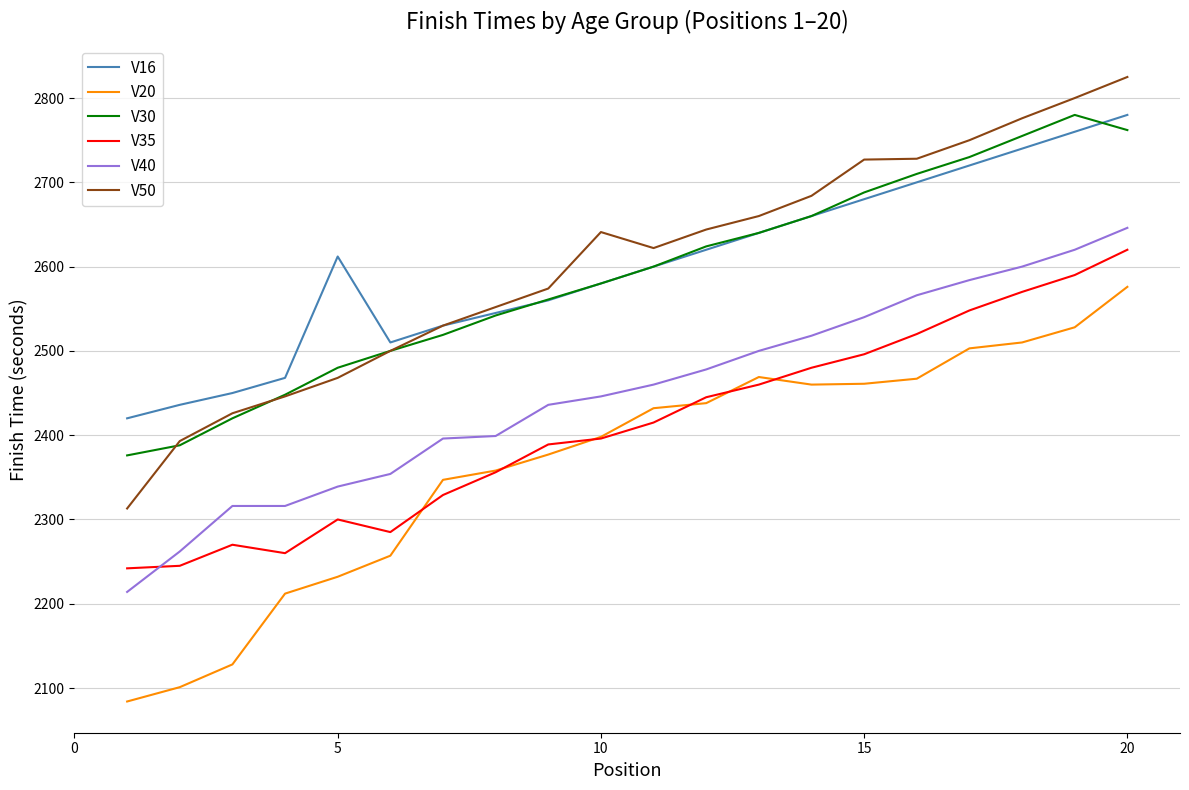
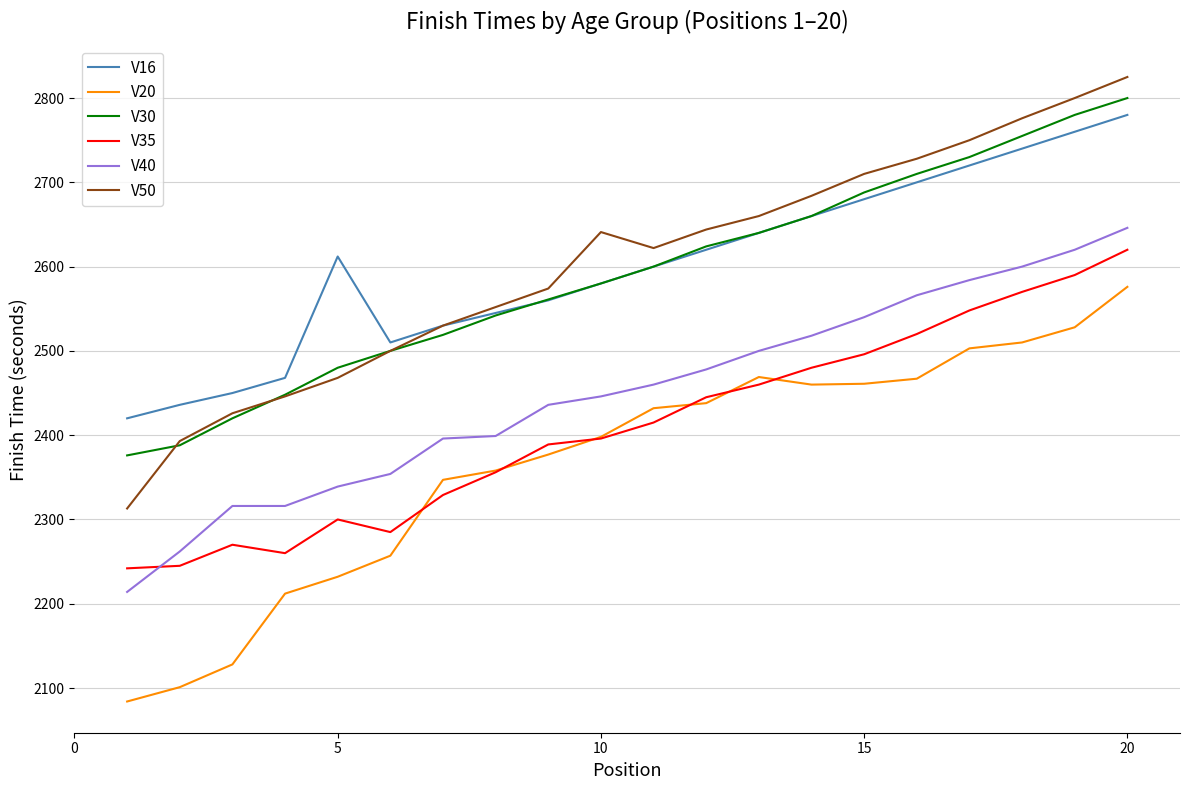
  {
    "V16": {
      "5": 2610,
      "15": 2680,
      "20": 2780
    },
    "V20": {
      "5": 2230,
      "15": 2460,
      "20": 2580
    },
    "V30": {
      "5": 2480,
      "15": 2690,
-     "20": 2760
+     "20": 2800
    },
    "V35": {
      "5": 2300,
      "15": 2500,
      "20": 2620
    },
    "V40": {
      "5": 2340,
      "10": 2450,
      "15": 2540,
      "20": 2650
    },
    "V50": {
      "5": 2470,
      "10": 2640,
-     "15": 2730,
+     "15": 2710,
      "20": 2830
    }
  }
